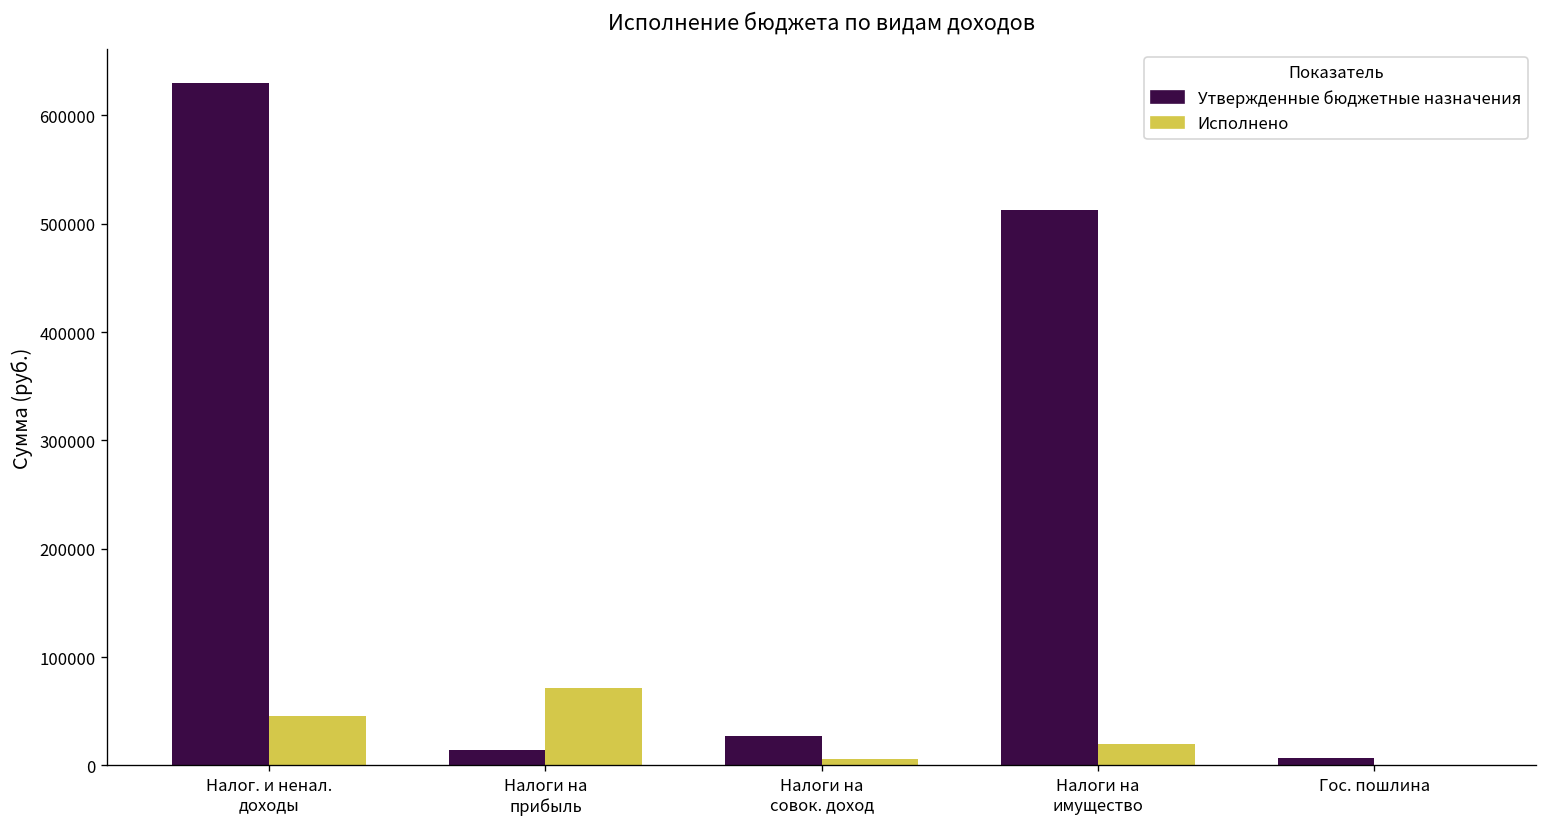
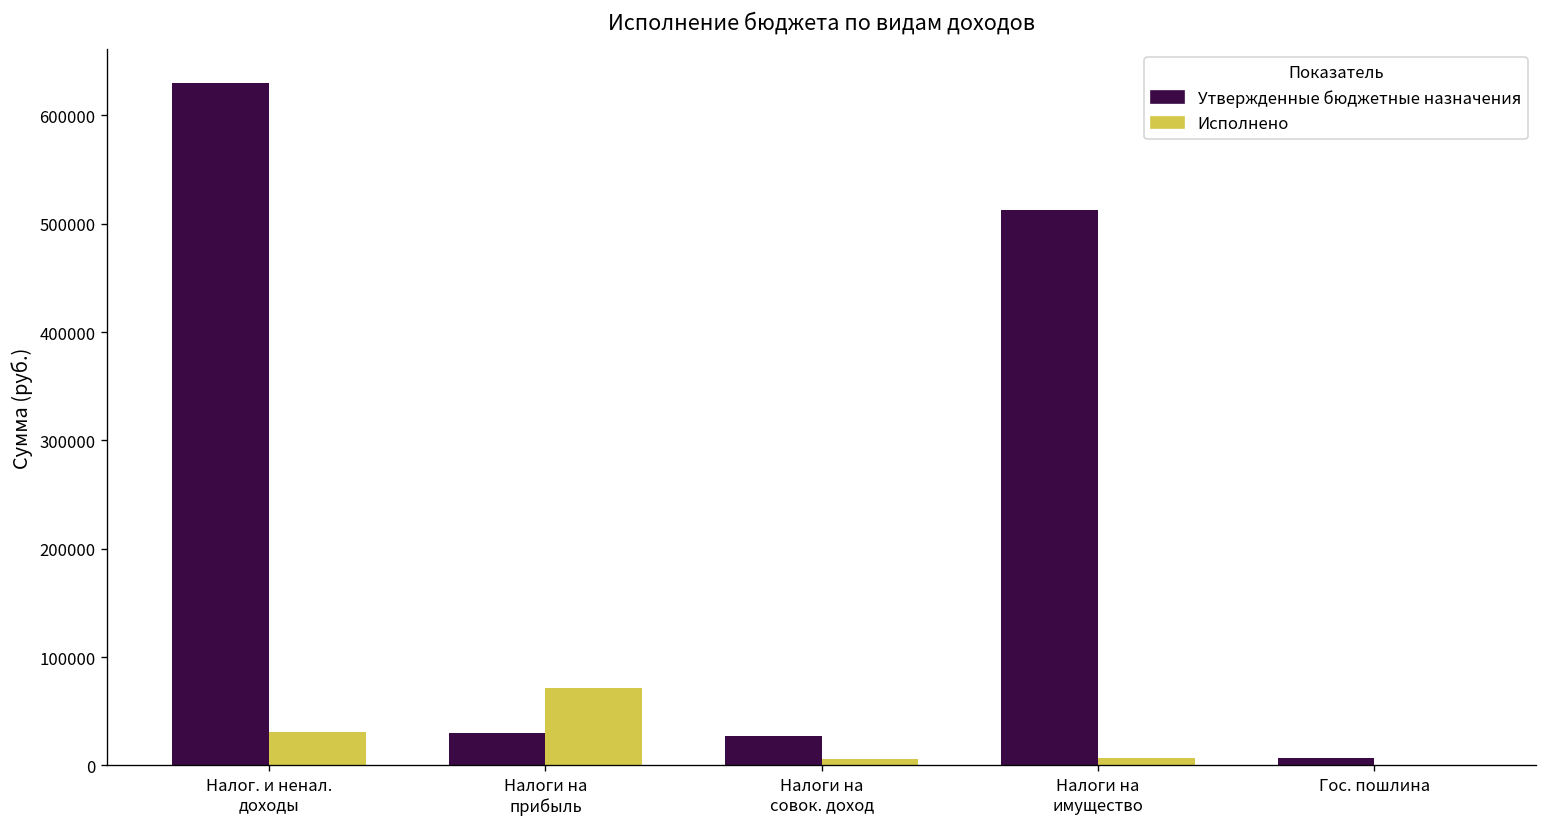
  {
    "Утвержденные бюджетные назначения": {
      "Налог. и ненал. доходы": 630000,
-     "Налоги на прибыль": 10000,
+     "Налоги на прибыль": 30000,
      "Налоги на совок. доход": 30000,
      "Налоги на имущество": 510000,
      "Гос. пошлина": 10000
    },
    "Исполнено": {
-     "Налог. и ненал. доходы": 50000,
+     "Налог. и ненал. доходы": 30000,
      "Налоги на прибыль": 70000,
      "Налоги на совок. доход": 10000,
-     "Налоги на имущество": 20000
+     "Налоги на имущество": 10000
    }
  }
